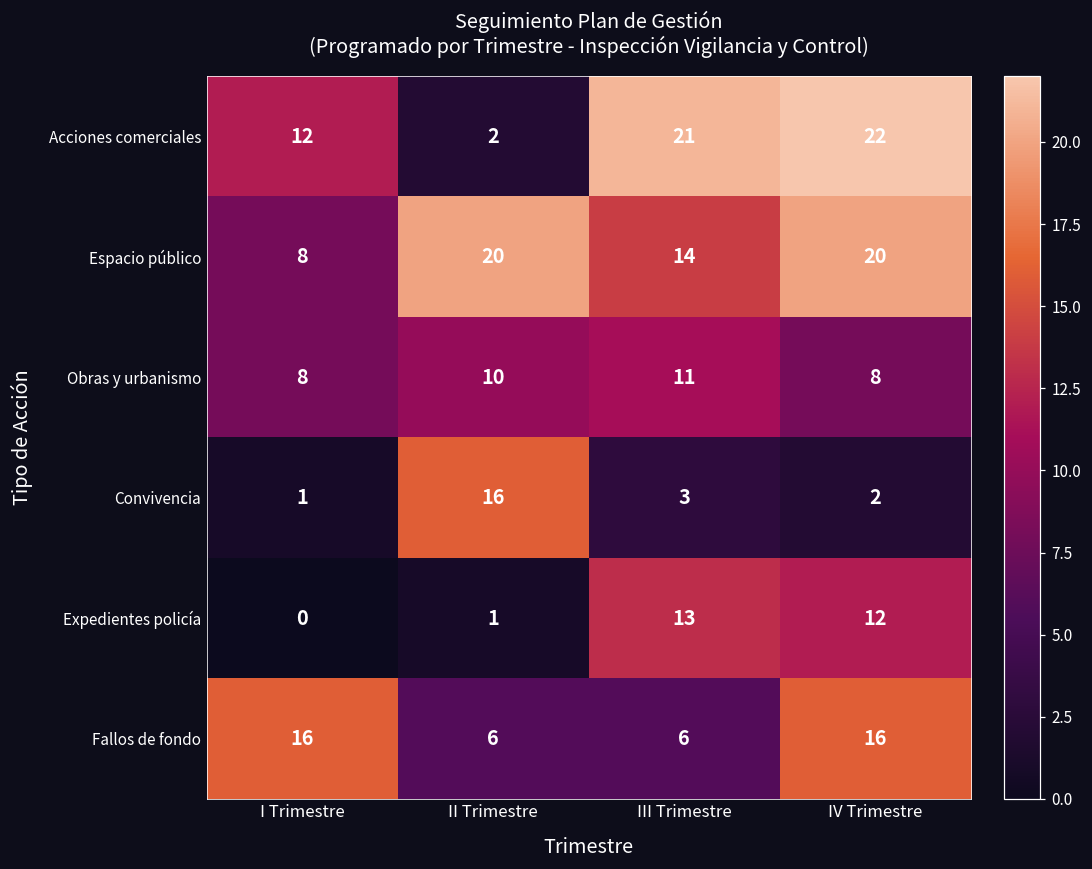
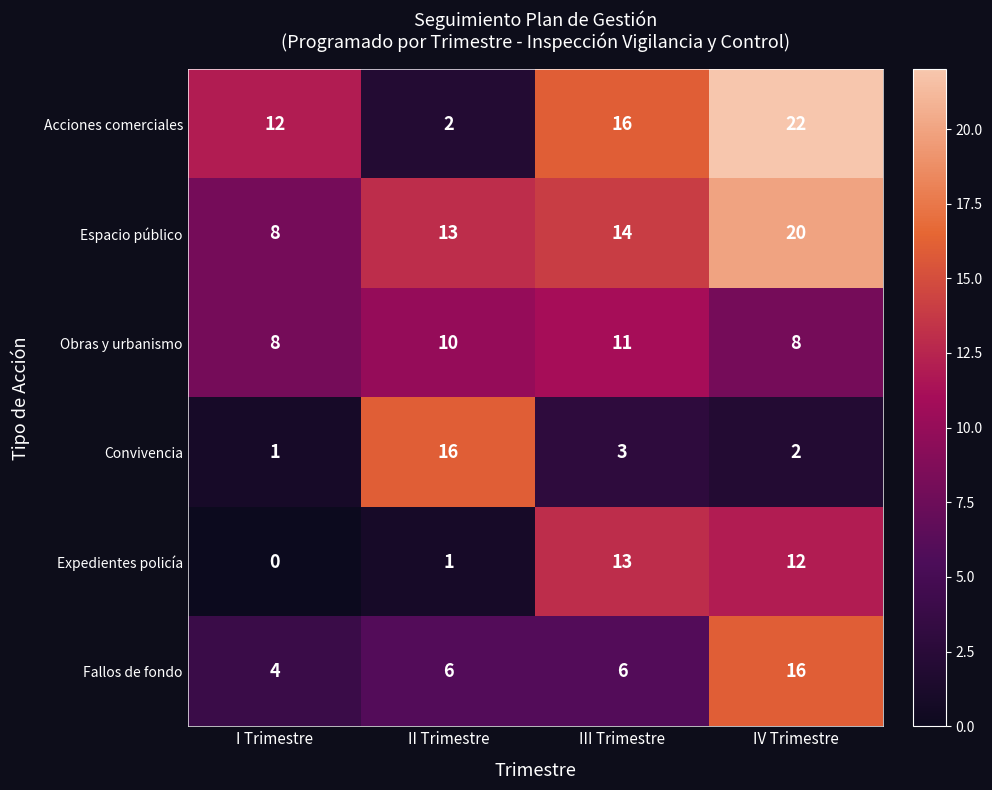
  {
    "Acciones comerciales": {
      "I Trimestre": 12,
      "II Trimestre": 2,
-     "III Trimestre": 21,
+     "III Trimestre": 16,
      "IV Trimestre": 22
    },
    "Espacio público": {
      "I Trimestre": 8,
-     "II Trimestre": 20,
+     "II Trimestre": 13,
      "III Trimestre": 14,
      "IV Trimestre": 20
    },
    "Obras y urbanismo": {
      "I Trimestre": 8,
      "II Trimestre": 10,
      "III Trimestre": 11,
      "IV Trimestre": 8
    },
    "Convivencia": {
      "I Trimestre": 1,
      "II Trimestre": 16,
      "III Trimestre": 3,
      "IV Trimestre": 2
    },
    "Expedientes policía": {
      "I Trimestre": 0,
      "II Trimestre": 1,
      "III Trimestre": 13,
      "IV Trimestre": 12
    },
    "Fallos de fondo": {
-     "I Trimestre": 16,
+     "I Trimestre": 4,
      "II Trimestre": 6,
      "III Trimestre": 6,
      "IV Trimestre": 16
    }
  }
